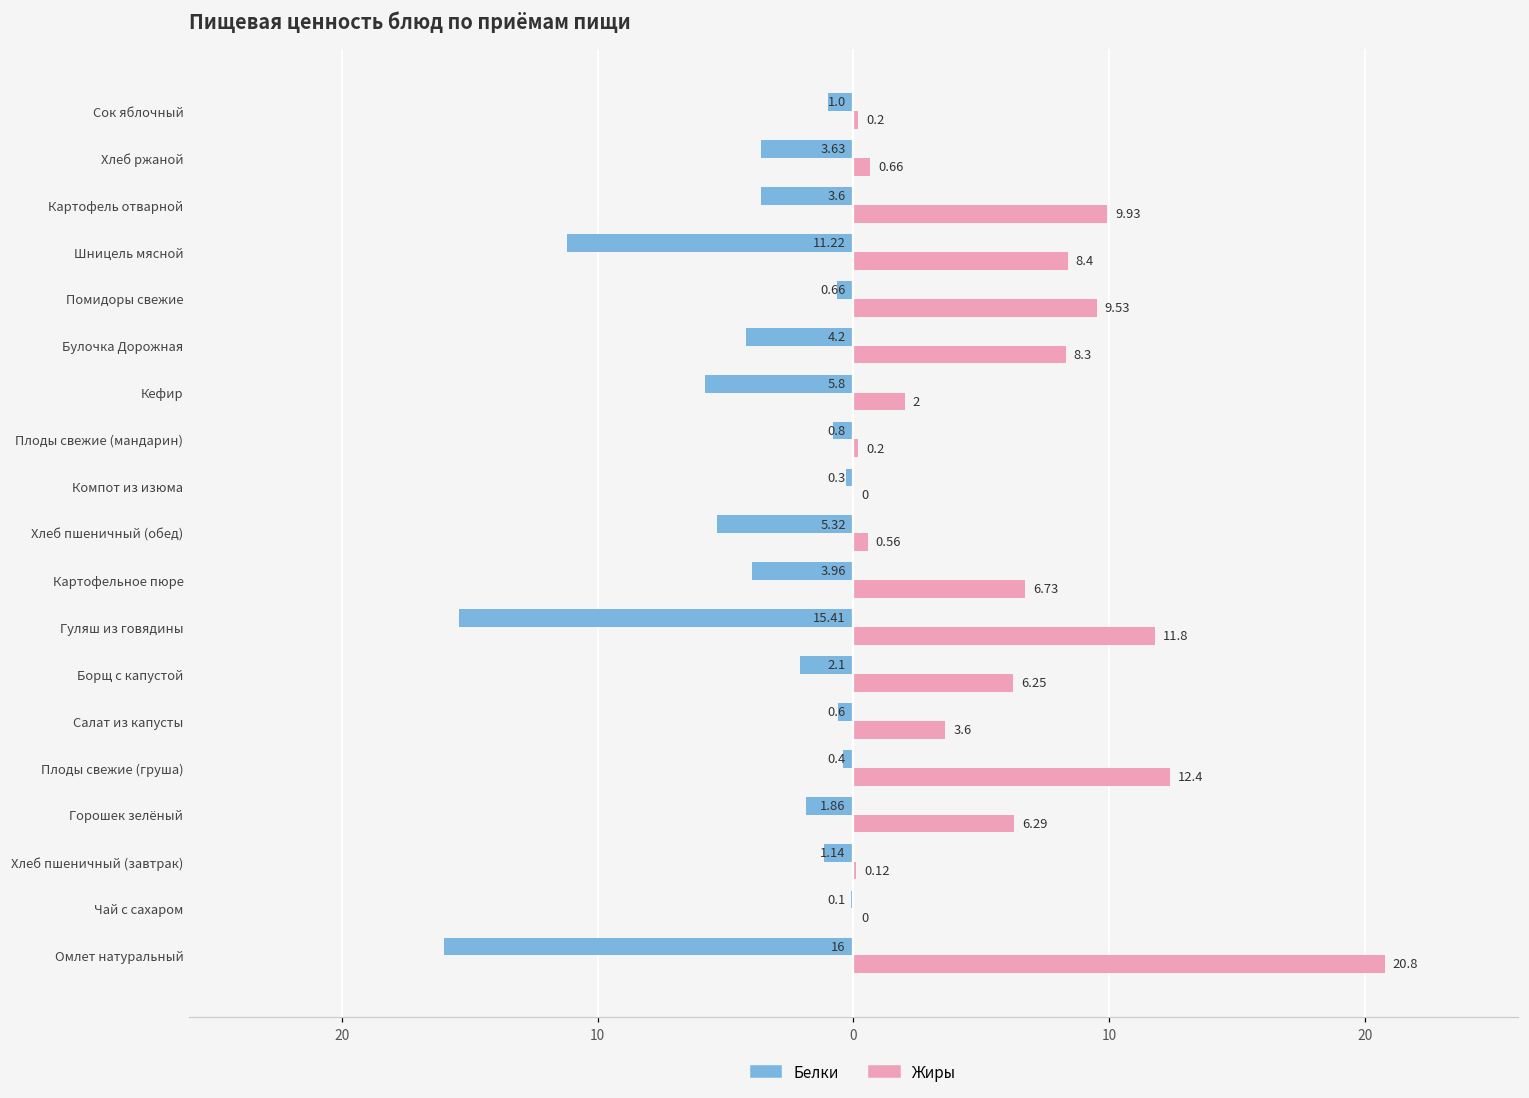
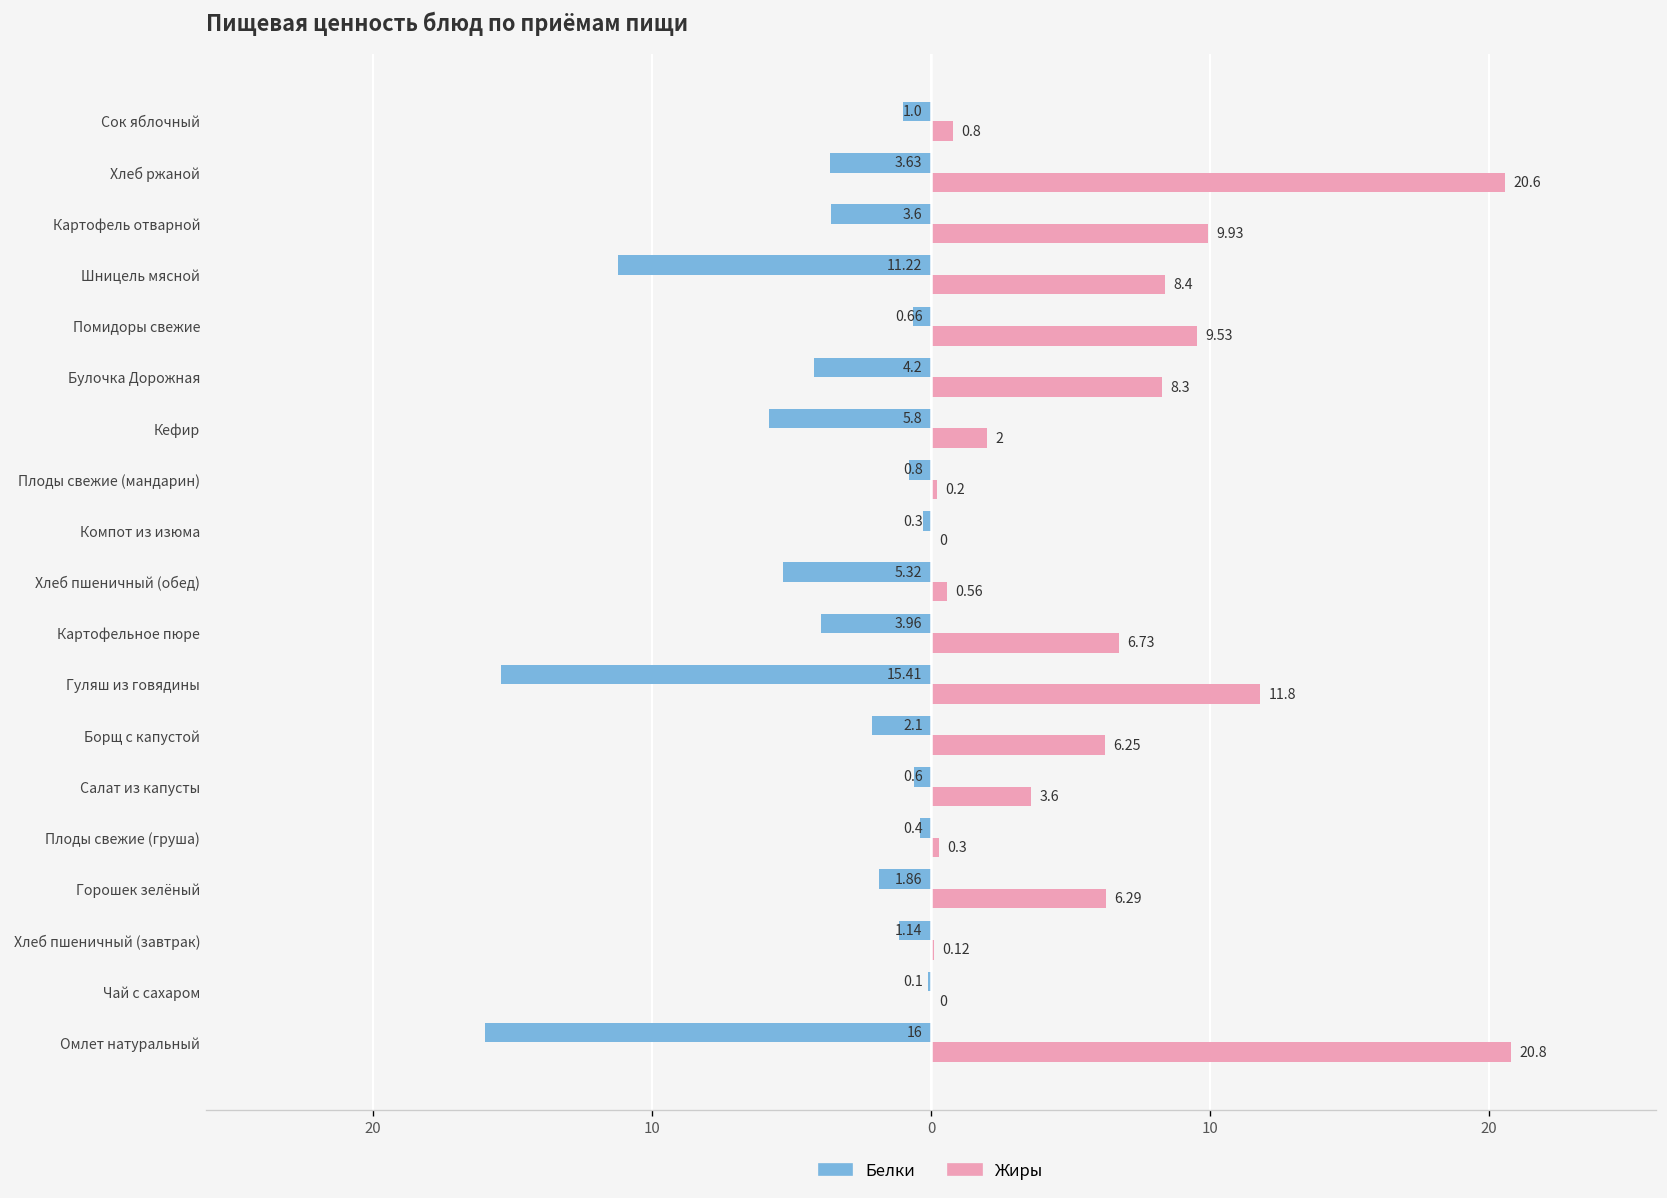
  {
    "Жиры": {
-     "Сок яблочный": 0.2,
-     "Хлеб ржаной": 0.66,
+     "Сок яблочный": 0.8,
+     "Хлеб ржаной": 20.6,
      "Картофель отварной": 9.93,
      "Шницель мясной": 8.4,
      "Помидоры свежие": 9.53,
      "Булочка Дорожная": 8.3,
      "Кефир": 2,
      "Плоды свежие (мандарин)": 0.2,
      "Компот из изюма": 0,
      "Хлеб пшеничный (обед)": 0.56,
      "Картофельное пюре": 6.73,
      "Гуляш из говядины": 11.8,
      "Борщ с капустой": 6.25,
      "Салат из капусты": 3.6,
-     "Плоды свежие (груша)": 12.4,
+     "Плоды свежие (груша)": 0.3,
      "Горошек зелёный": 6.29,
      "Хлеб пшеничный (завтрак)": 0.12,
      "Чай с сахаром": 0,
      "Омлет натуральный": 20.8
    }
  }
